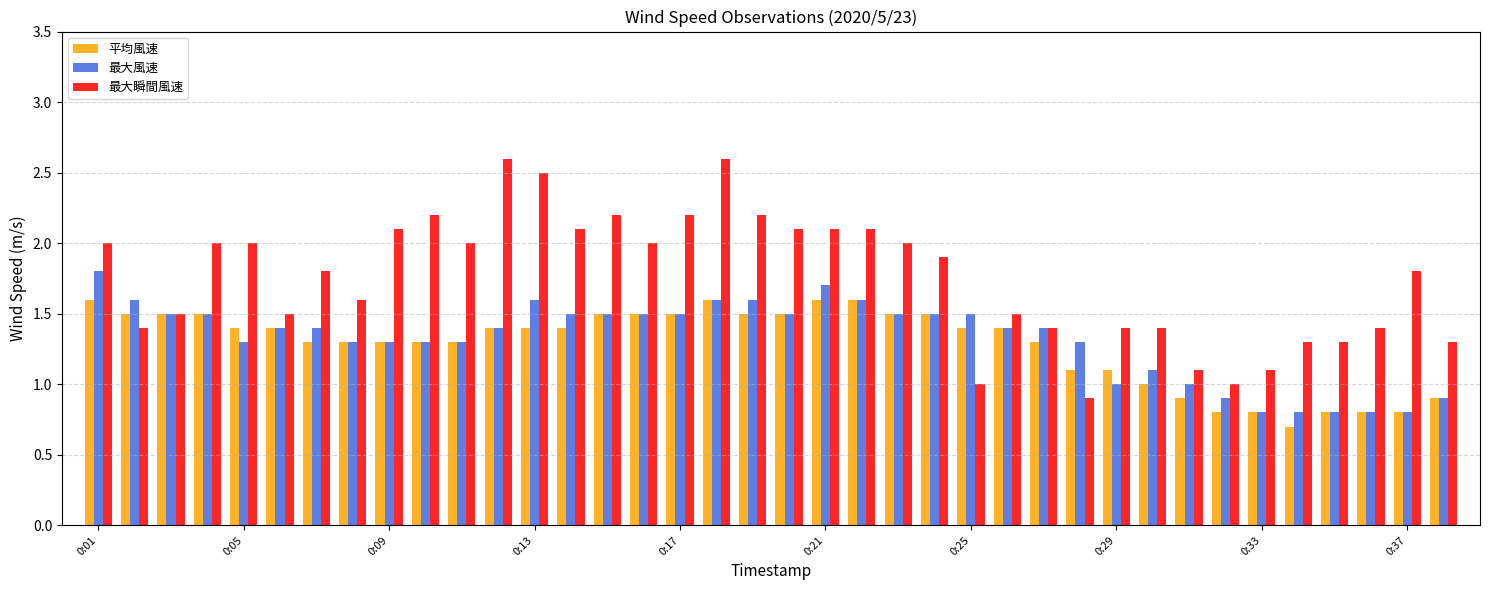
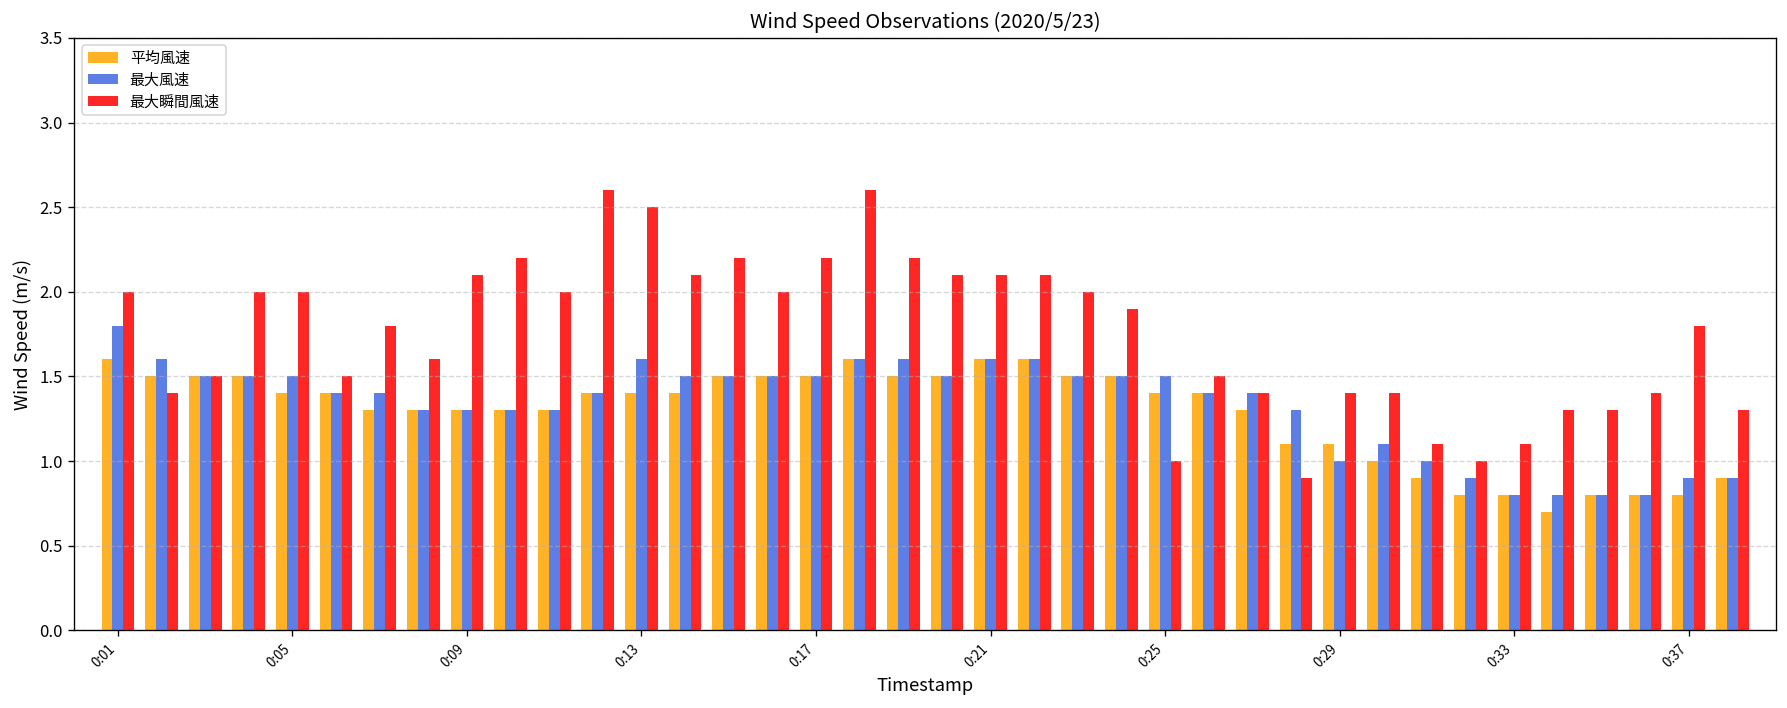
  {
    "最大風速": {
      "0:01": 1.8,
-     "0:05": 1.3,
+     "0:05": 1.5,
      "0:09": 1.3,
      "0:13": 1.6,
      "0:17": 1.5,
-     "0:21": 1.7,
+     "0:21": 1.6,
      "0:25": 1.5,
      "0:29": 1.0,
      "0:33": 0.8,
-     "0:37": 0.8
+     "0:37": 0.9
    }
  }
